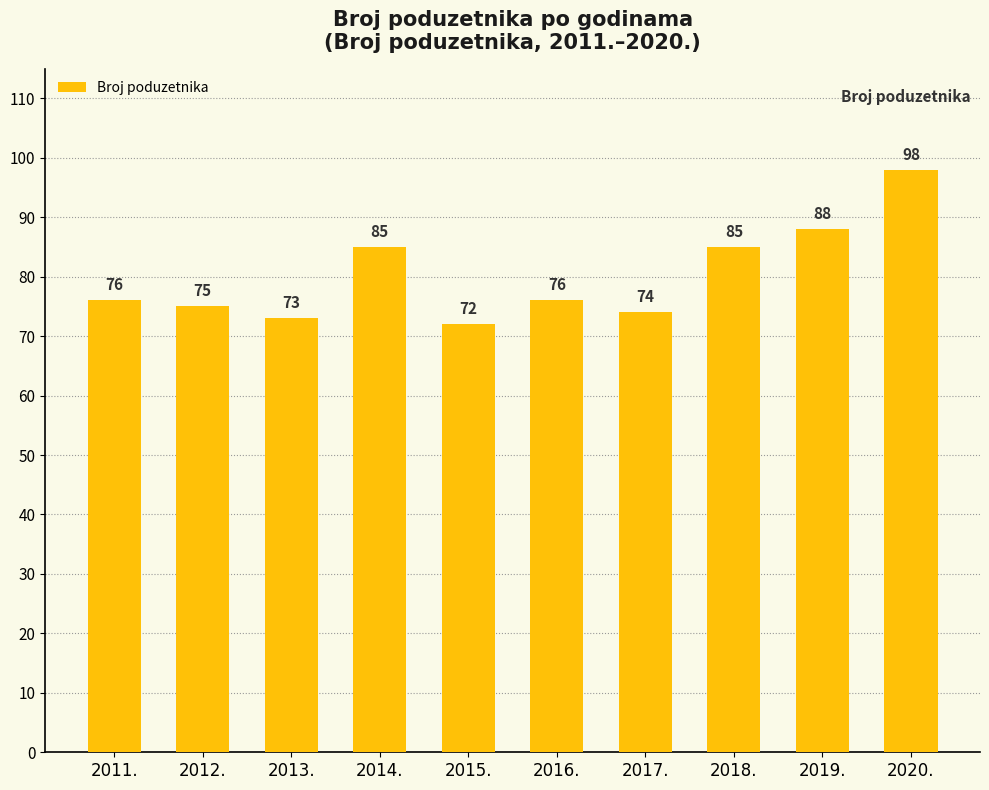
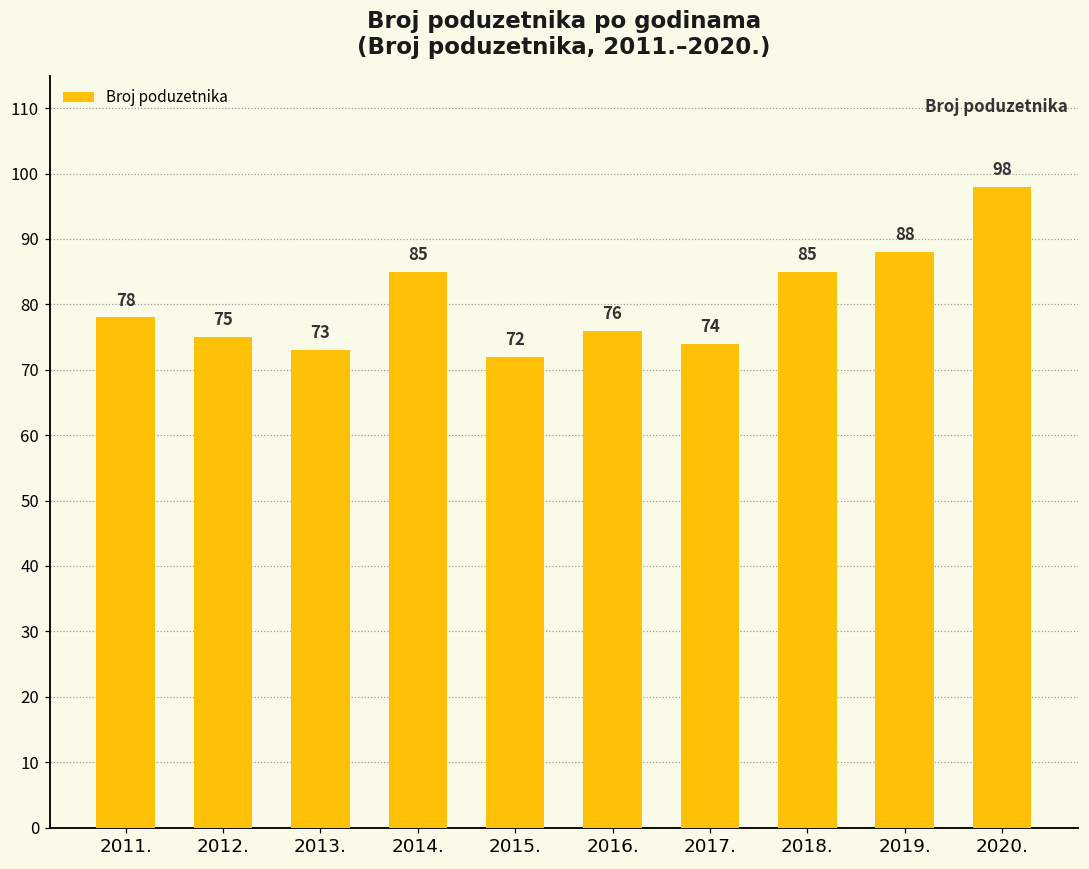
  {
-   "2011.": 76,
+   "2011.": 78,
    "2012.": 75,
    "2013.": 73,
    "2014.": 85,
    "2015.": 72,
    "2016.": 76,
    "2017.": 74,
    "2018.": 85,
    "2019.": 88,
    "2020.": 98
  }
